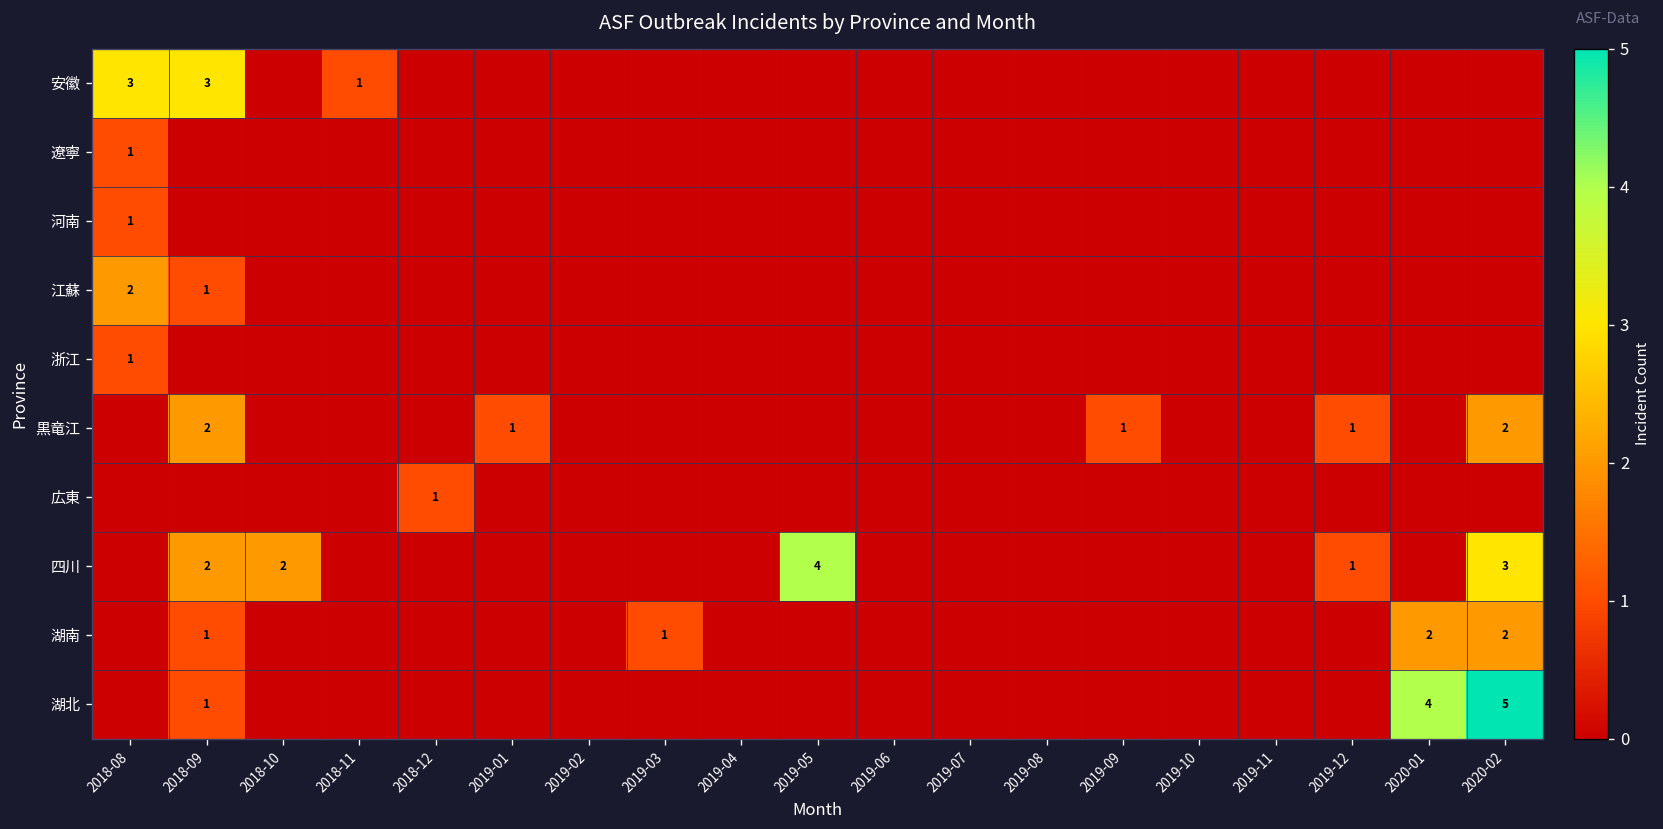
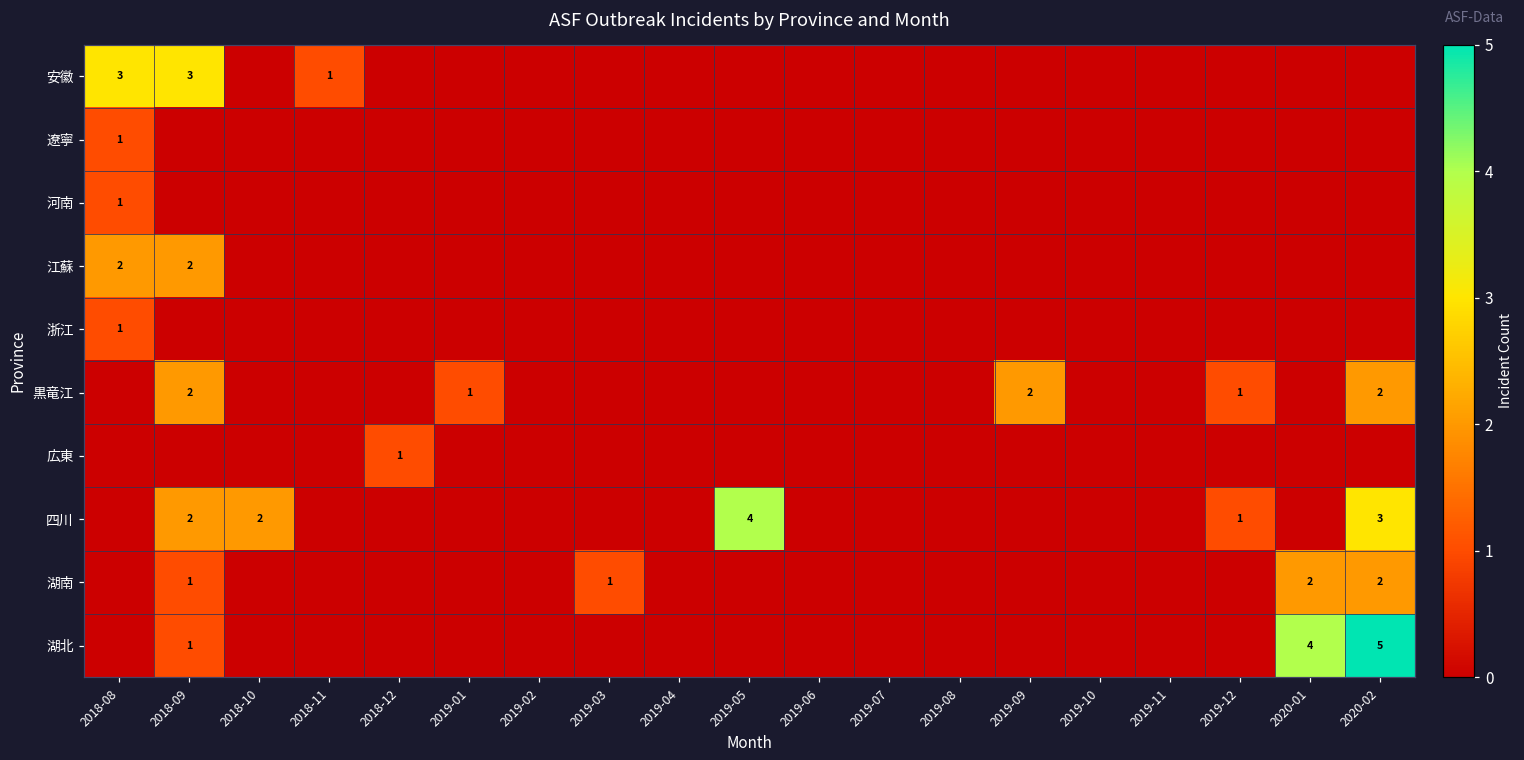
  {
    "安徽": {
      "2018-08": 3,
      "2018-09": 3,
      "2018-11": 1
    },
    "遼寧": {
      "2018-08": 1
    },
    "河南": {
      "2018-08": 1
    },
    "江蘇": {
      "2018-08": 2,
-     "2018-09": 1
+     "2018-09": 2
    },
    "浙江": {
      "2018-08": 1
    },
    "黒竜江": {
      "2018-09": 2,
      "2019-01": 1,
-     "2019-09": 1,
+     "2019-09": 2,
      "2019-12": 1,
      "2020-02": 2
    },
    "広東": {
      "2018-12": 1
    },
    "四川": {
      "2018-09": 2,
      "2018-10": 2,
      "2019-05": 4,
      "2019-12": 1,
      "2020-02": 3
    },
    "湖南": {
      "2018-09": 1,
      "2019-03": 1,
      "2020-01": 2,
      "2020-02": 2
    },
    "湖北": {
      "2018-09": 1,
      "2020-01": 4,
      "2020-02": 5
    }
  }
